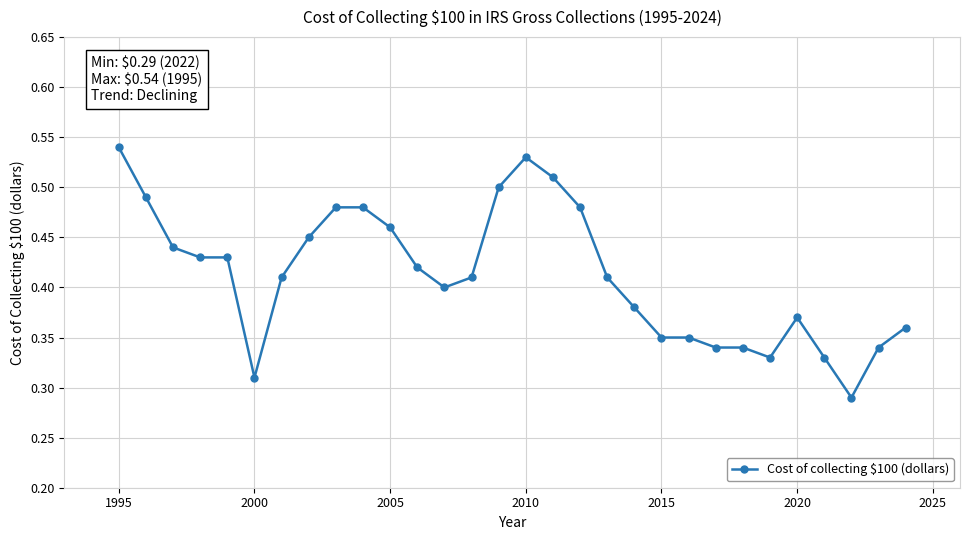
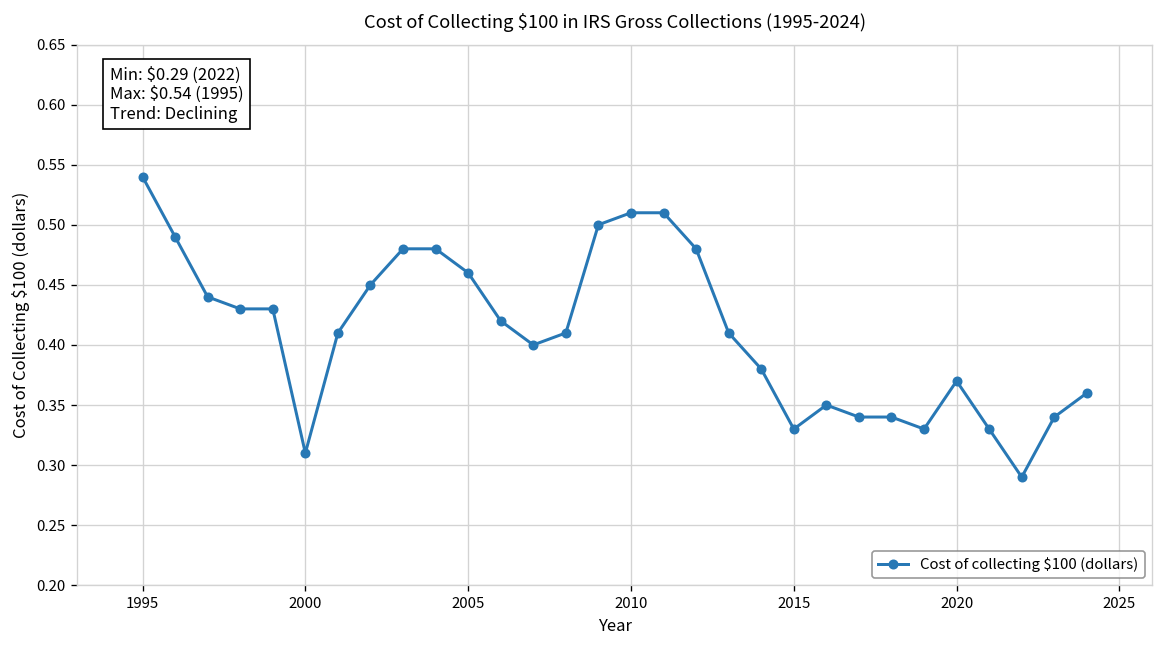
  {
    "1995": 0.54,
    "2000": 0.31,
    "2005": 0.46,
-   "2010": 0.53,
-   "2015": 0.35,
+   "2010": 0.51,
+   "2015": 0.33,
    "2020": 0.37
  }
